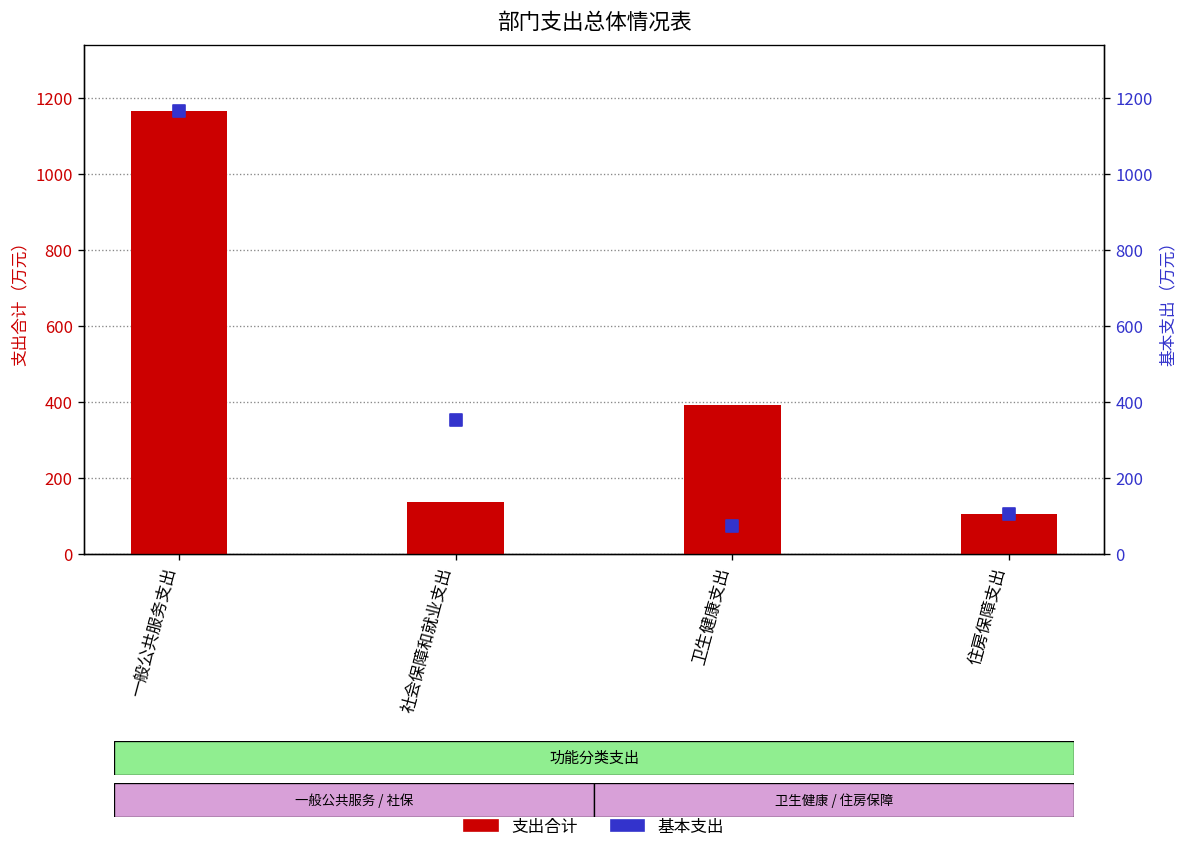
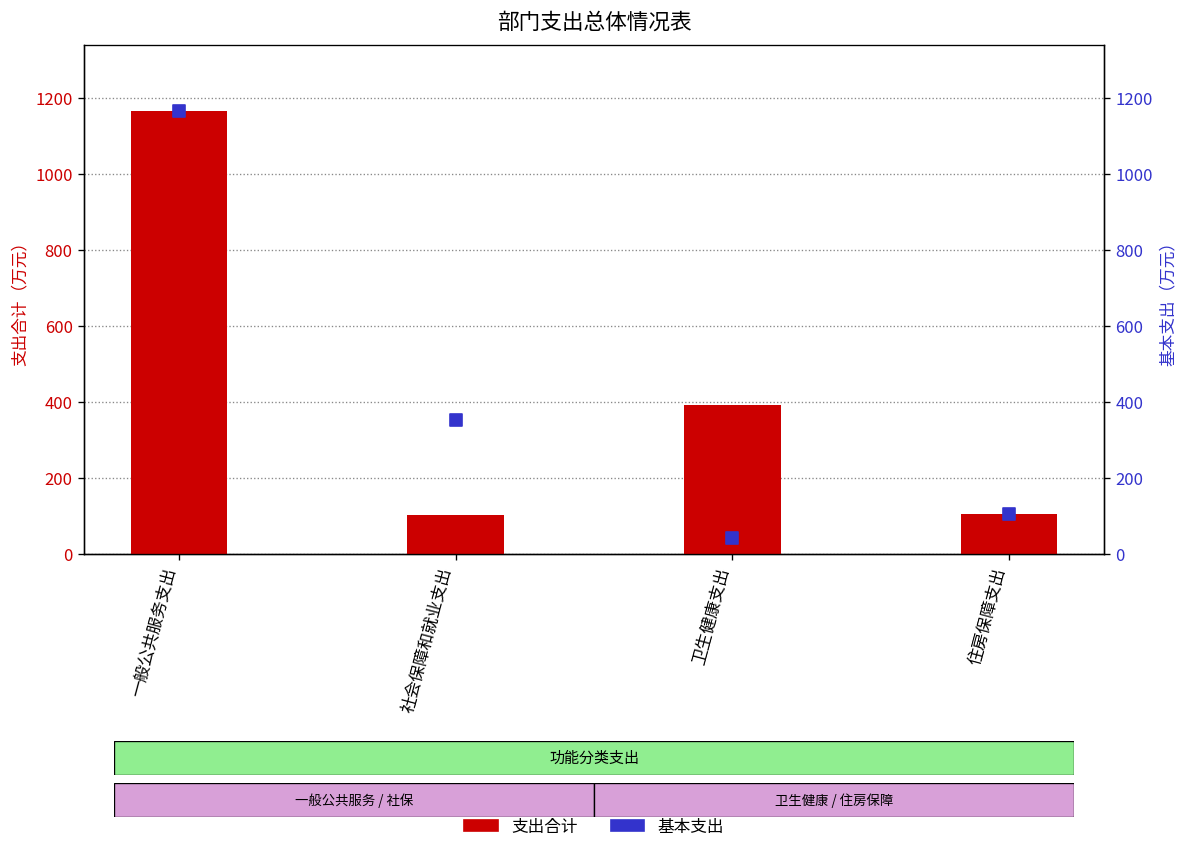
  {
    "支出合计": {
      "一般公共服务支出": 1160,
-     "社会保障和就业支出": 140,
+     "社会保障和就业支出": 100,
      "卫生健康支出": 390,
      "住房保障支出": 110
    },
    "基本支出": {
-     "卫生健康支出": 70
+     "卫生健康支出": 40
    }
  }
